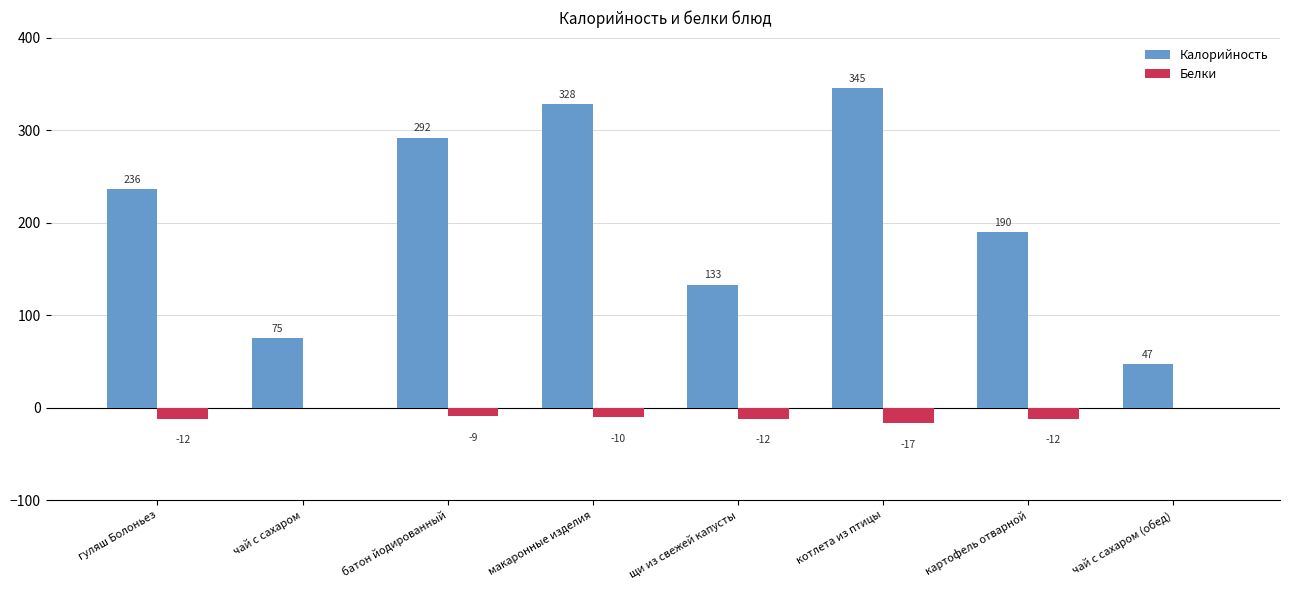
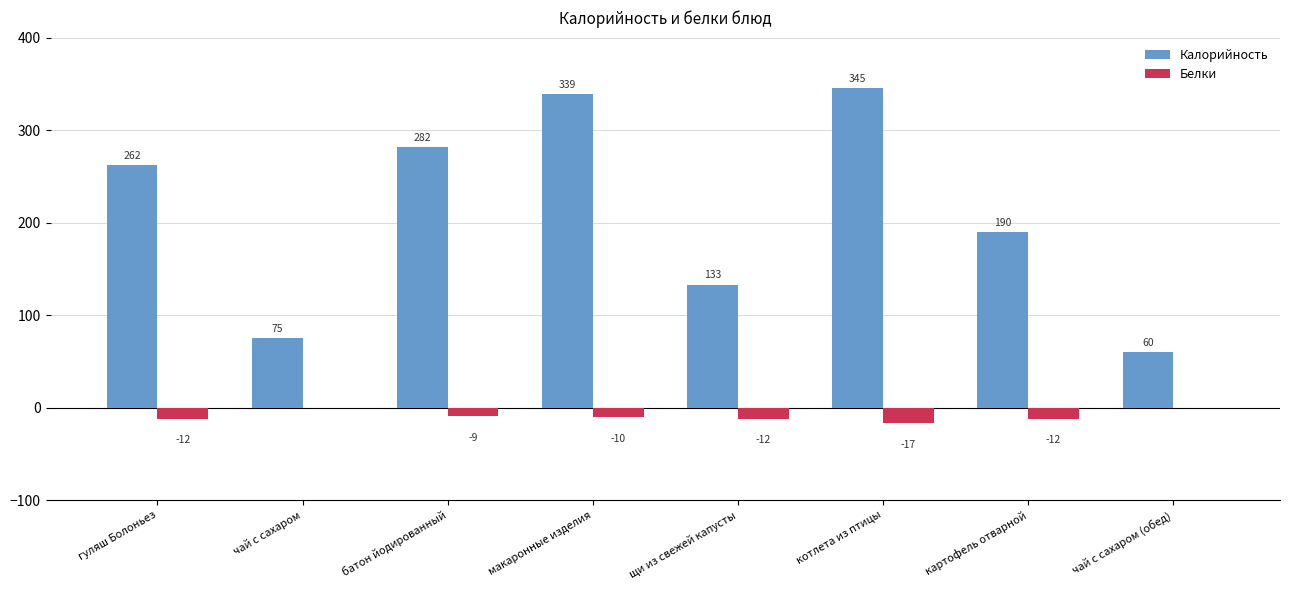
  {
    "Калорийность": {
-     "гуляш Болоньез": 236,
+     "гуляш Болоньез": 262,
      "чай с сахаром": 75,
-     "батон йодированный": 292,
-     "макаронные изделия": 328,
+     "батон йодированный": 282,
+     "макаронные изделия": 339,
      "щи из свежей капусты": 133,
      "котлета из птицы": 345,
      "картофель отварной": 190,
-     "чай с сахаром (обед)": 47
+     "чай с сахаром (обед)": 60
    },
    "Белки": {
      "гуляш Болоньез": -12,
      "батон йодированный": -9,
      "макаронные изделия": -10,
      "щи из свежей капусты": -12,
      "котлета из птицы": -17,
      "картофель отварной": -12
    }
  }
